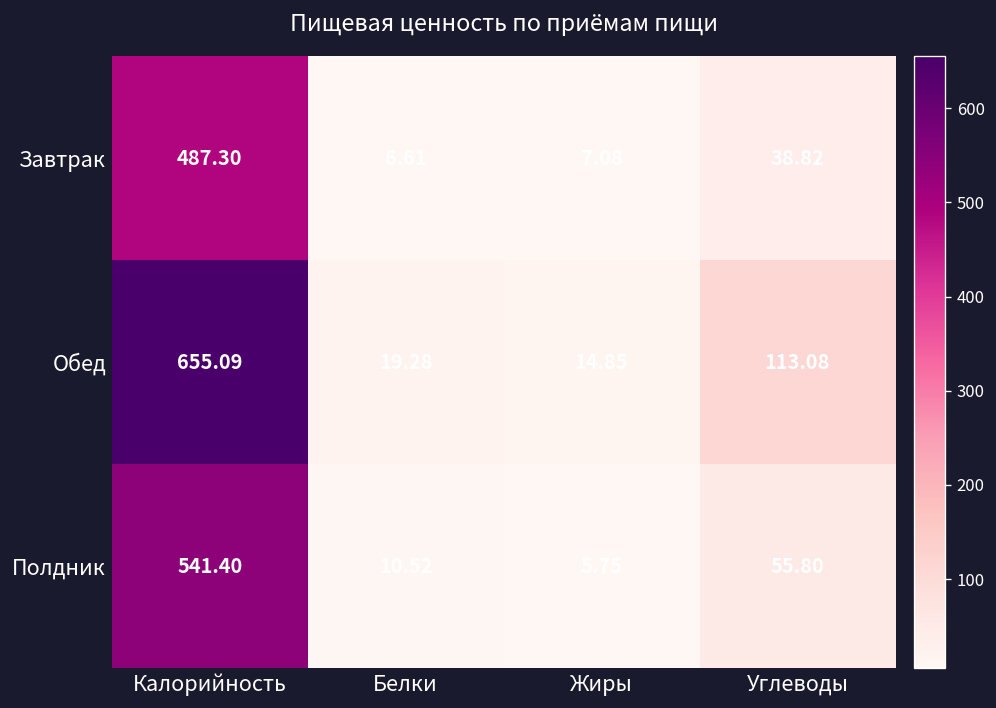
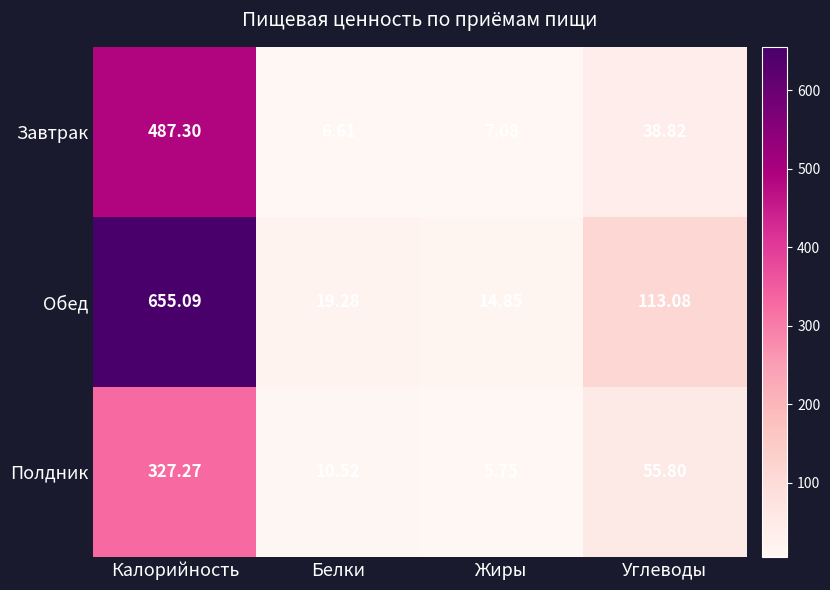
  {
    "Завтрак": {
      "Калорийность": 487.30
    },
    "Обед": {
      "Калорийность": 655.09
    },
    "Полдник": {
-     "Калорийность": 541.40
+     "Калорийность": 327.27
    }
  }
